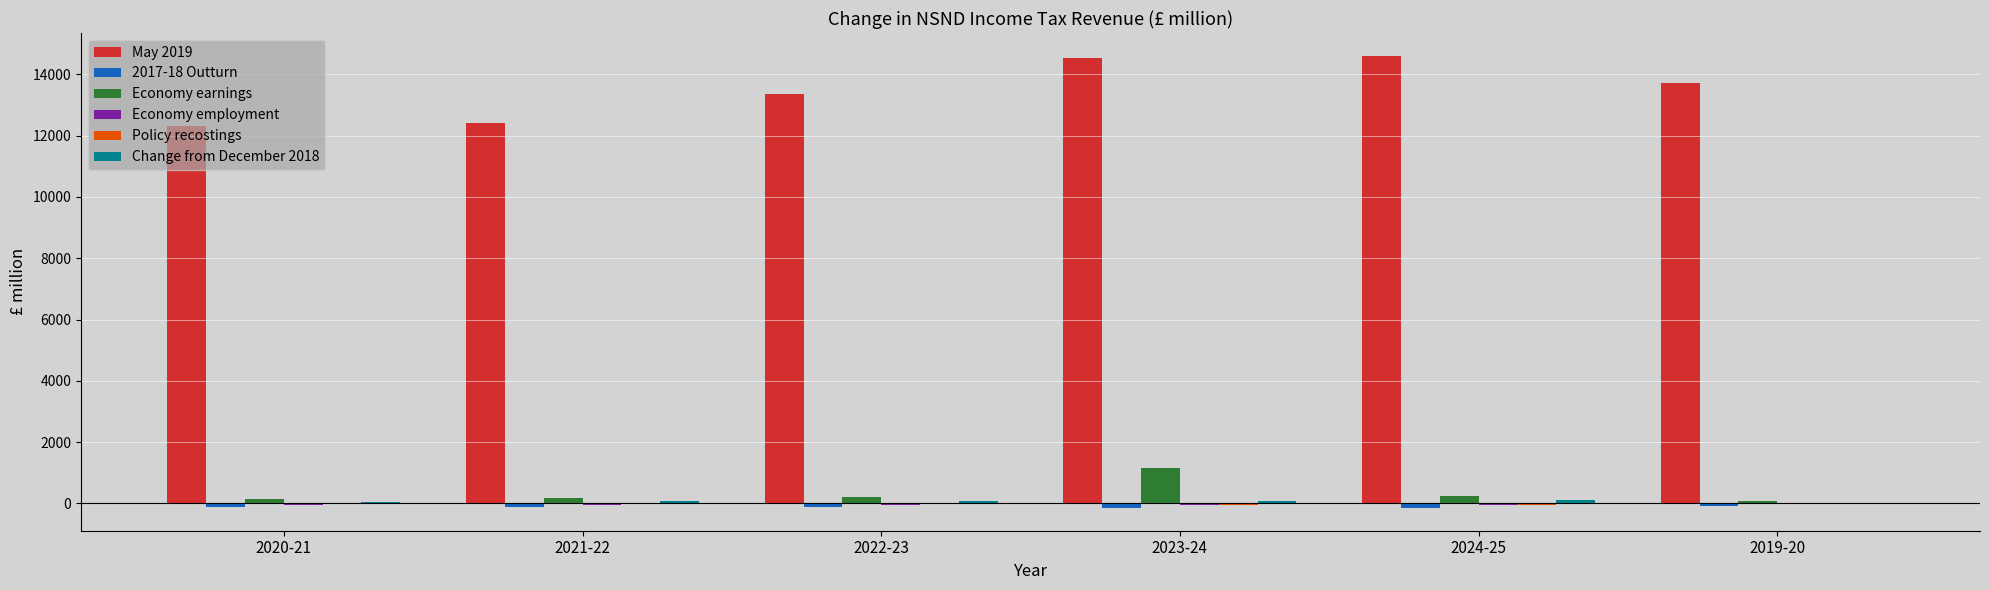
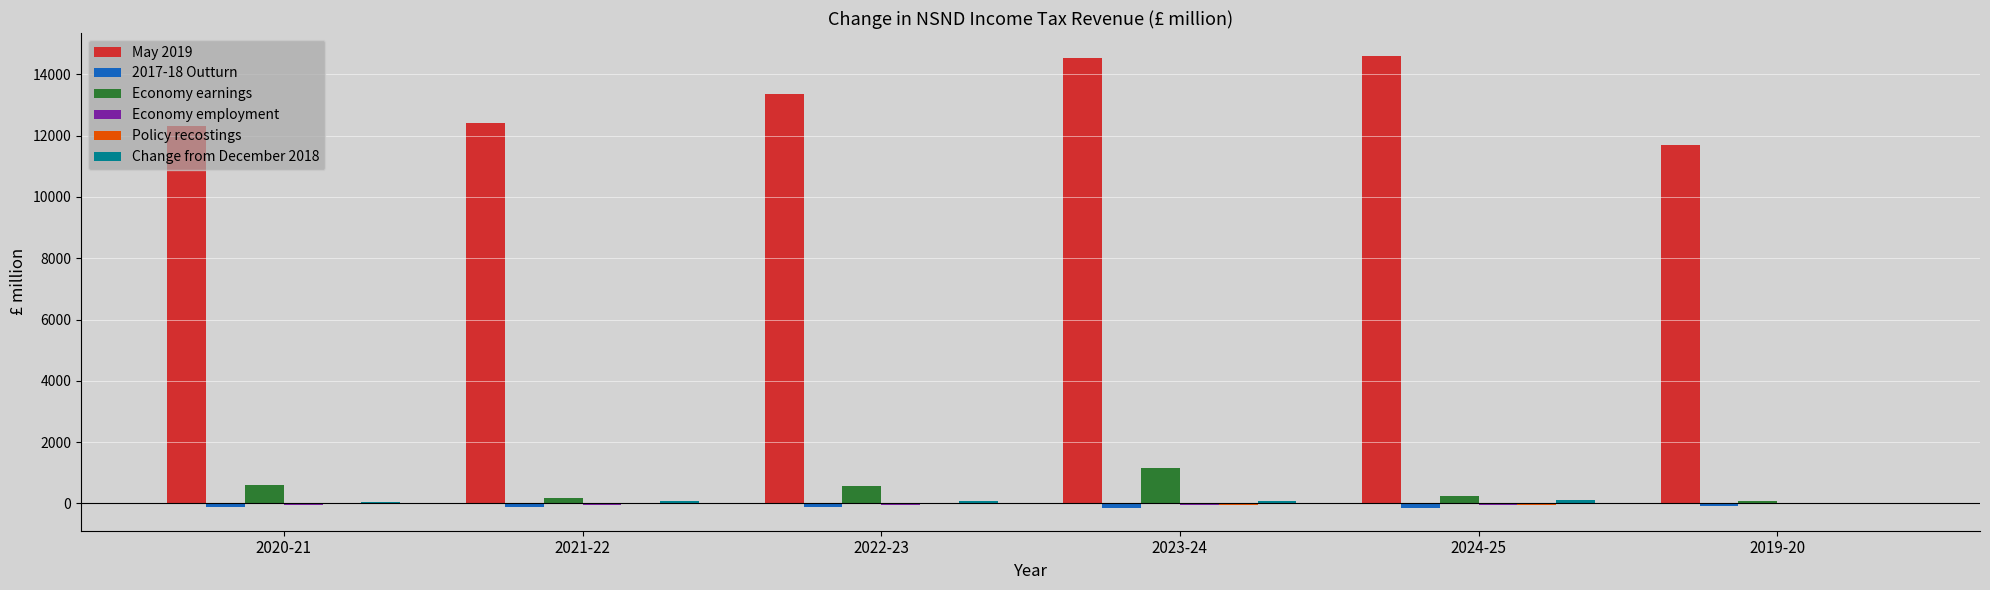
  {
    "May 2019": {
      "2021-22": 12400,
      "2022-23": 13400,
      "2023-24": 14500,
      "2024-25": 14600,
-     "2019-20": 13700
+     "2019-20": 11700
    },
    "2017-18 Outturn": {
      "2020-21": -100,
      "2021-22": -100,
      "2022-23": -100,
      "2023-24": -100,
      "2024-25": -200,
      "2019-20": -100
    },
    "Economy earnings": {
-     "2020-21": 100,
+     "2020-21": 600,
      "2021-22": 200,
-     "2022-23": 200,
+     "2022-23": 600,
      "2023-24": 1200,
      "2024-25": 200,
      "2019-20": 100
    },
    "Change from December 2018": {
      "2024-25": 100
    }
  }
